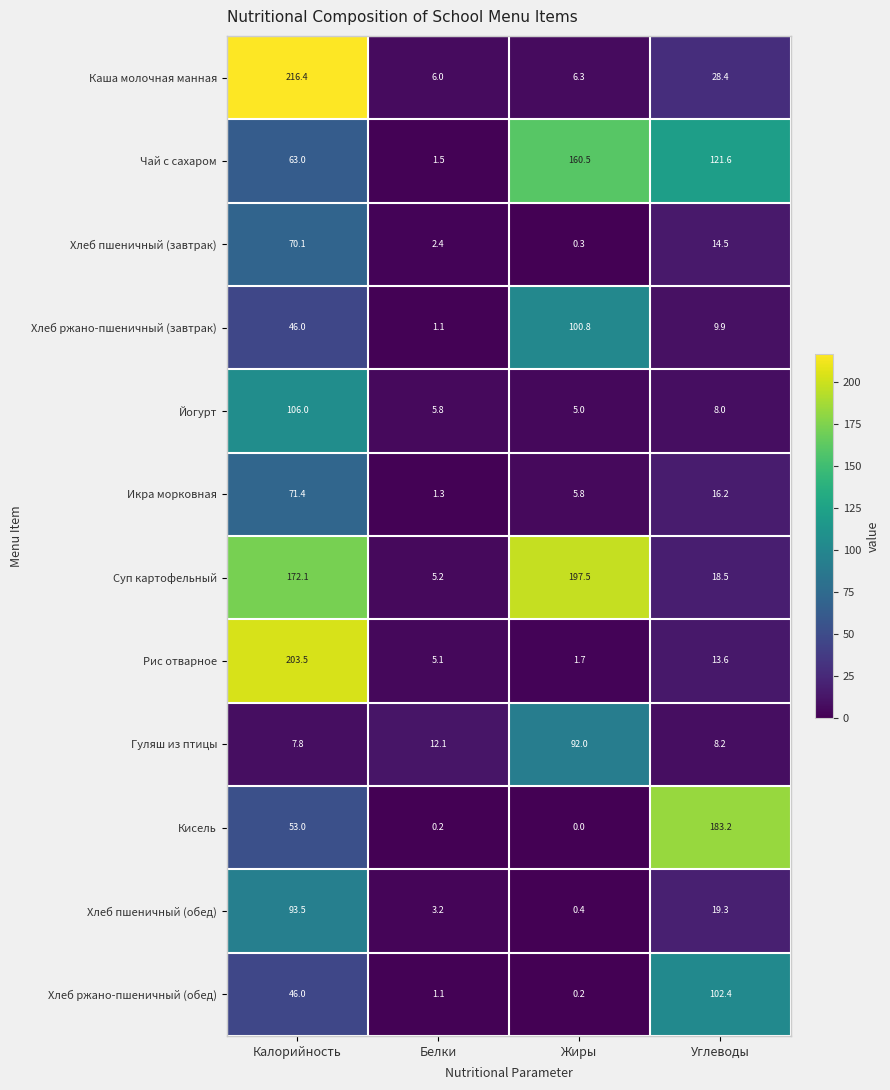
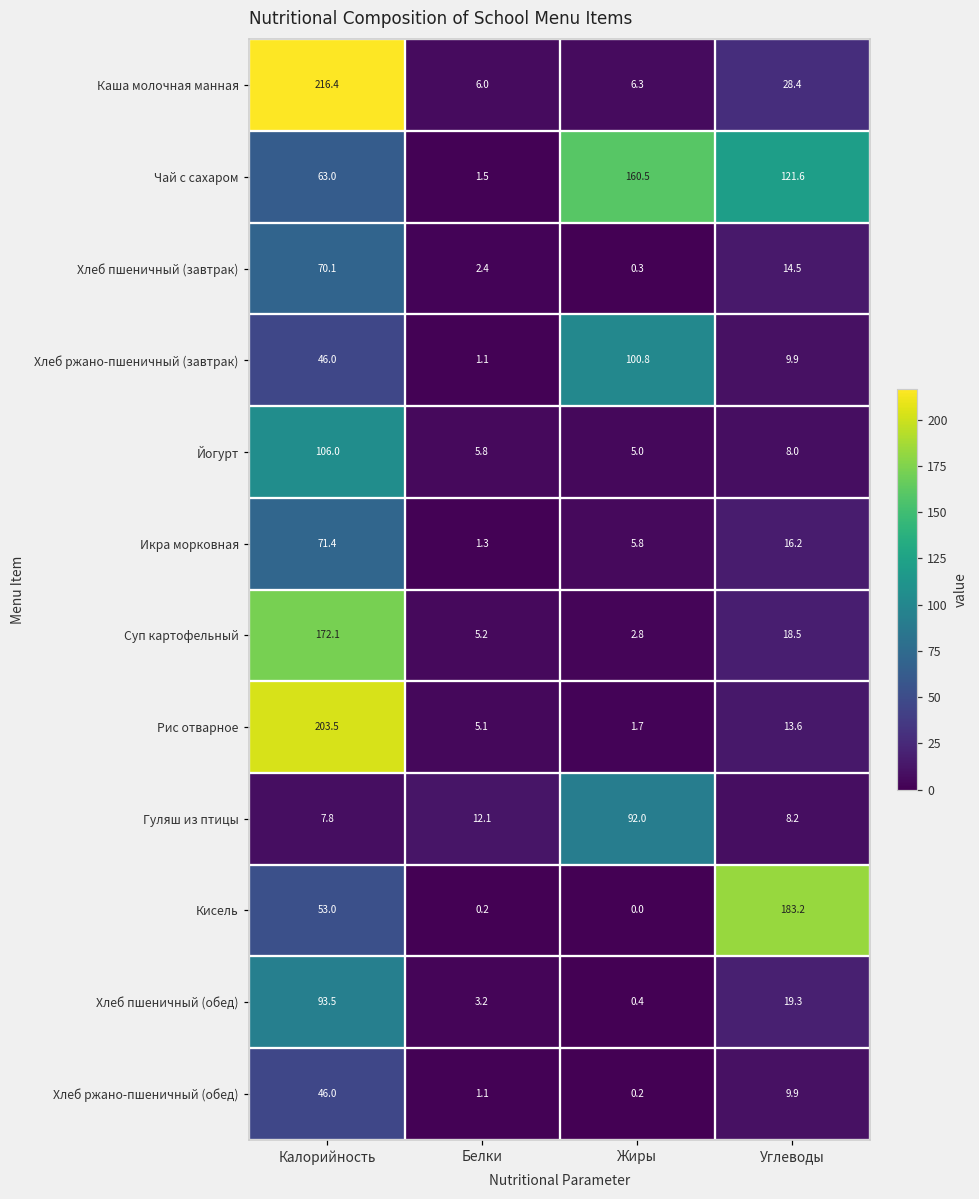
  {
    "Каша молочная манная": {
      "Калорийность": 216.4,
      "Белки": 6.0,
      "Жиры": 6.3,
      "Углеводы": 28.4
    },
    "Чай с сахаром": {
      "Калорийность": 63.0,
      "Белки": 1.5,
      "Жиры": 160.5,
      "Углеводы": 121.6
    },
    "Хлеб пшеничный (завтрак)": {
      "Калорийность": 70.1,
      "Белки": 2.4,
      "Жиры": 0.3,
      "Углеводы": 14.5
    },
    "Хлеб ржано-пшеничный (завтрак)": {
      "Калорийность": 46.0,
      "Белки": 1.1,
      "Жиры": 100.8,
      "Углеводы": 9.9
    },
    "Йогурт": {
      "Калорийность": 106.0,
      "Белки": 5.8,
      "Жиры": 5.0,
      "Углеводы": 8.0
    },
    "Икра морковная": {
      "Калорийность": 71.4,
      "Белки": 1.3,
      "Жиры": 5.8,
      "Углеводы": 16.2
    },
    "Суп картофельный": {
      "Калорийность": 172.1,
      "Белки": 5.2,
-     "Жиры": 197.5,
+     "Жиры": 2.8,
      "Углеводы": 18.5
    },
    "Рис отварное": {
      "Калорийность": 203.5,
      "Белки": 5.1,
      "Жиры": 1.7,
      "Углеводы": 13.6
    },
    "Гуляш из птицы": {
      "Калорийность": 7.8,
      "Белки": 12.1,
      "Жиры": 92.0,
      "Углеводы": 8.2
    },
    "Кисель": {
      "Калорийность": 53.0,
      "Белки": 0.2,
      "Жиры": 0.0,
      "Углеводы": 183.2
    },
    "Хлеб пшеничный (обед)": {
      "Калорийность": 93.5,
      "Белки": 3.2,
      "Жиры": 0.4,
      "Углеводы": 19.3
    },
    "Хлеб ржано-пшеничный (обед)": {
      "Калорийность": 46.0,
      "Белки": 1.1,
      "Жиры": 0.2,
-     "Углеводы": 102.4
+     "Углеводы": 9.9
    }
  }
